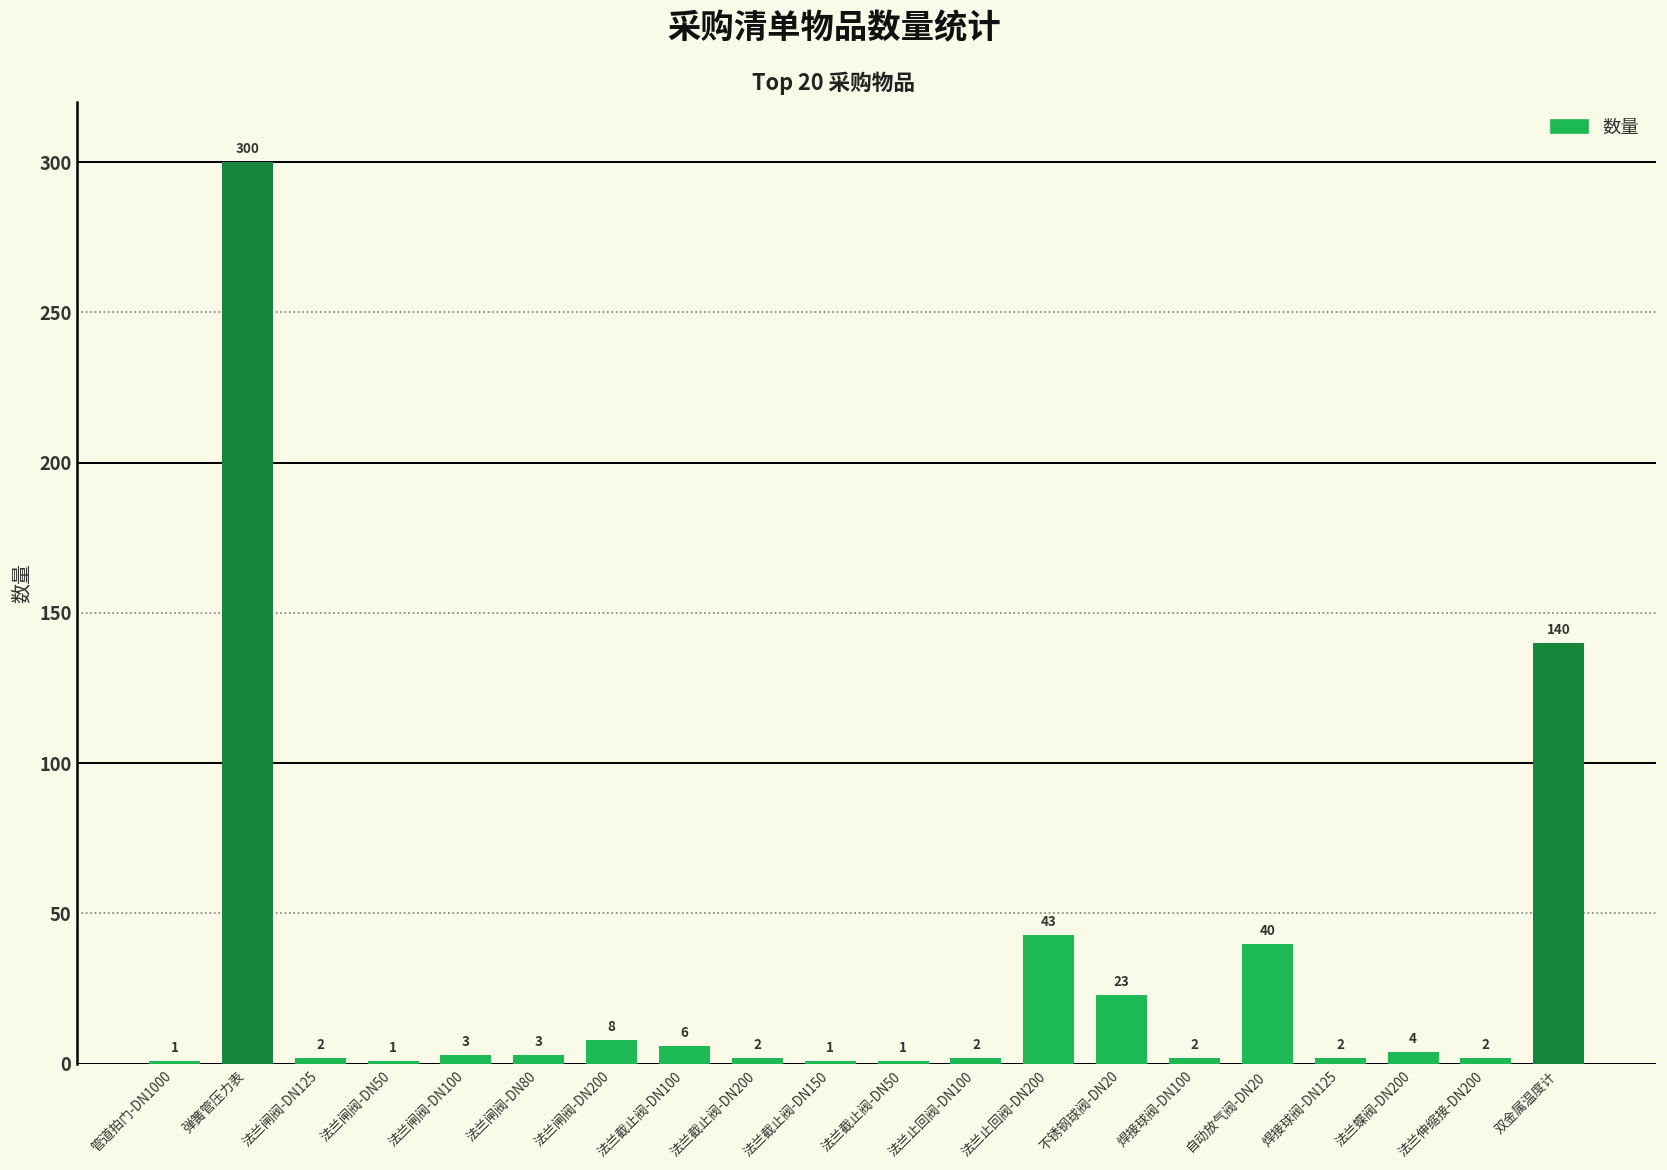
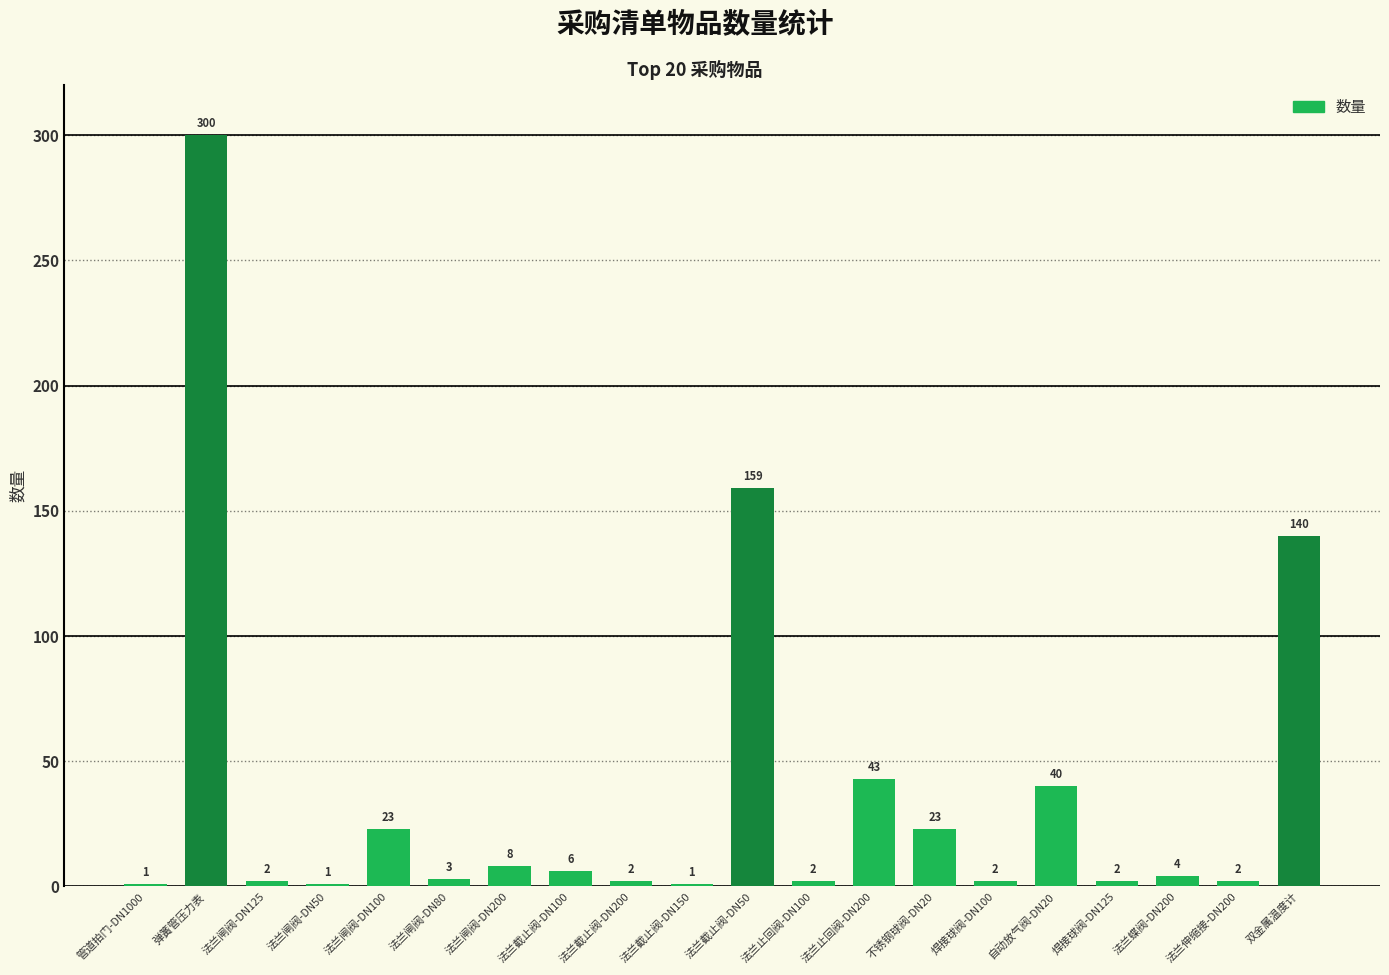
  {
    "管道拍门-DN1000": 1,
    "弹簧管压力表": 300,
    "法兰闸阀-DN125": 2,
    "法兰闸阀-DN50": 1,
-   "法兰闸阀-DN100": 3,
+   "法兰闸阀-DN100": 23,
    "法兰闸阀-DN80": 3,
    "法兰闸阀-DN200": 8,
    "法兰截止阀-DN100": 6,
    "法兰截止阀-DN200": 2,
    "法兰截止阀-DN150": 1,
-   "法兰截止阀-DN50": 1,
+   "法兰截止阀-DN50": 159,
    "法兰止回阀-DN100": 2,
    "法兰止回阀-DN200": 43,
    "不锈钢球阀-DN20": 23,
    "焊接球阀-DN100": 2,
    "自动放气阀-DN20": 40,
    "焊接球阀-DN125": 2,
    "法兰蝶阀-DN200": 4,
    "法兰伸缩接-DN200": 2,
    "双金属温度计": 140
  }
